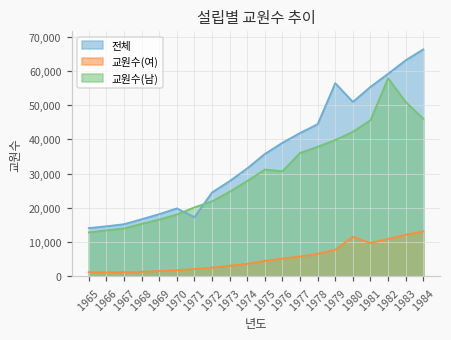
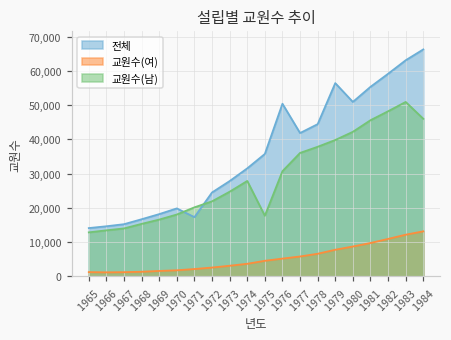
  {
    "전체": {
      "1965": "14,000",
      "1966": "15,000",
      "1967": "15,000",
      "1968": "17,000",
      "1969": "18,000",
      "1970": "20,000",
      "1971": "17,000",
      "1972": "25,000",
      "1973": "28,000",
      "1974": "32,000",
      "1975": "36,000",
-     "1976": "39,000",
+     "1976": "50,000",
      "1977": "42,000",
      "1978": "44,000",
      "1979": "56,000",
      "1980": "51,000",
      "1981": "55,000",
      "1982": "59,000",
      "1983": "63,000",
      "1984": "66,000"
    },
    "교원수(여)": {
      "1965": "1,000",
      "1966": "1,000",
      "1967": "1,000",
      "1968": "1,000",
      "1969": "2,000",
      "1970": "2,000",
      "1971": "2,000",
      "1972": "3,000",
      "1973": "3,000",
      "1974": "4,000",
      "1975": "5,000",
      "1976": "5,000",
      "1977": "6,000",
      "1978": "7,000",
      "1979": "8,000",
-     "1980": "12,000",
+     "1980": "9,000",
      "1981": "10,000",
      "1982": "11,000",
      "1983": "12,000",
      "1984": "13,000"
    },
    "교원수(남)": {
      "1965": "13,000",
      "1966": "13,000",
      "1967": "14,000",
      "1968": "15,000",
      "1969": "17,000",
      "1970": "18,000",
      "1971": "20,000",
      "1972": "22,000",
      "1973": "25,000",
      "1974": "28,000",
-     "1975": "31,000",
+     "1975": "18,000",
      "1976": "31,000",
      "1977": "36,000",
      "1978": "38,000",
      "1979": "40,000",
      "1980": "42,000",
      "1981": "46,000",
-     "1982": "58,000",
+     "1982": "48,000",
      "1983": "51,000",
      "1984": "46,000"
    }
  }
